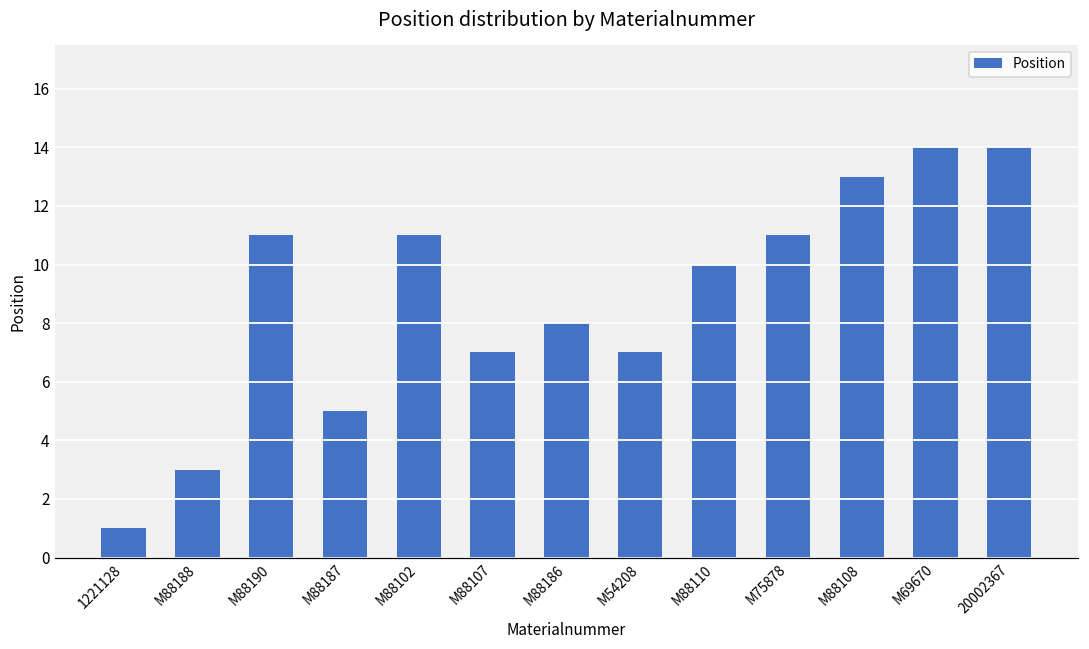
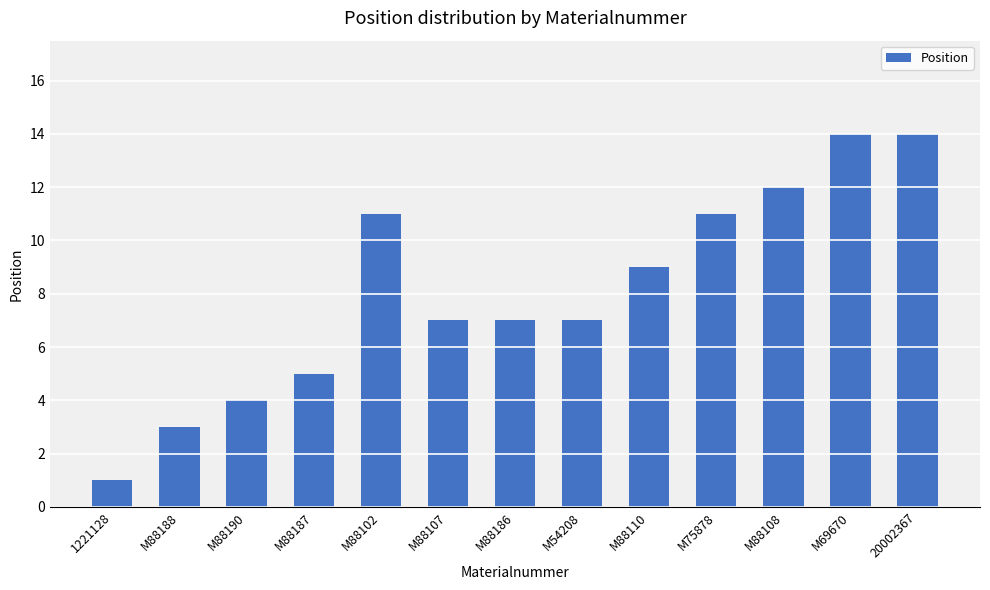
  {
    "1221128": 1,
    "M88188": 3,
-   "M88190": 11,
+   "M88190": 4,
    "M88187": 5,
    "M88102": 11,
    "M88107": 7,
-   "M88186": 8,
+   "M88186": 7,
    "M54208": 7,
-   "M88110": 10,
+   "M88110": 9,
    "M75878": 11,
-   "M88108": 13,
+   "M88108": 12,
    "M69670": 14,
    "20002367": 14
  }
